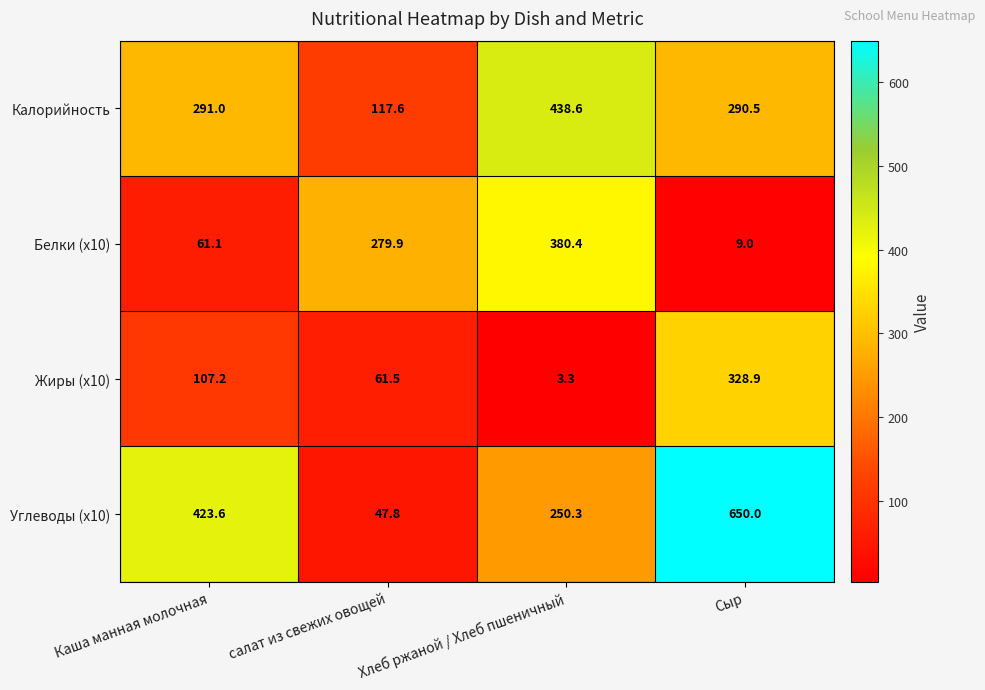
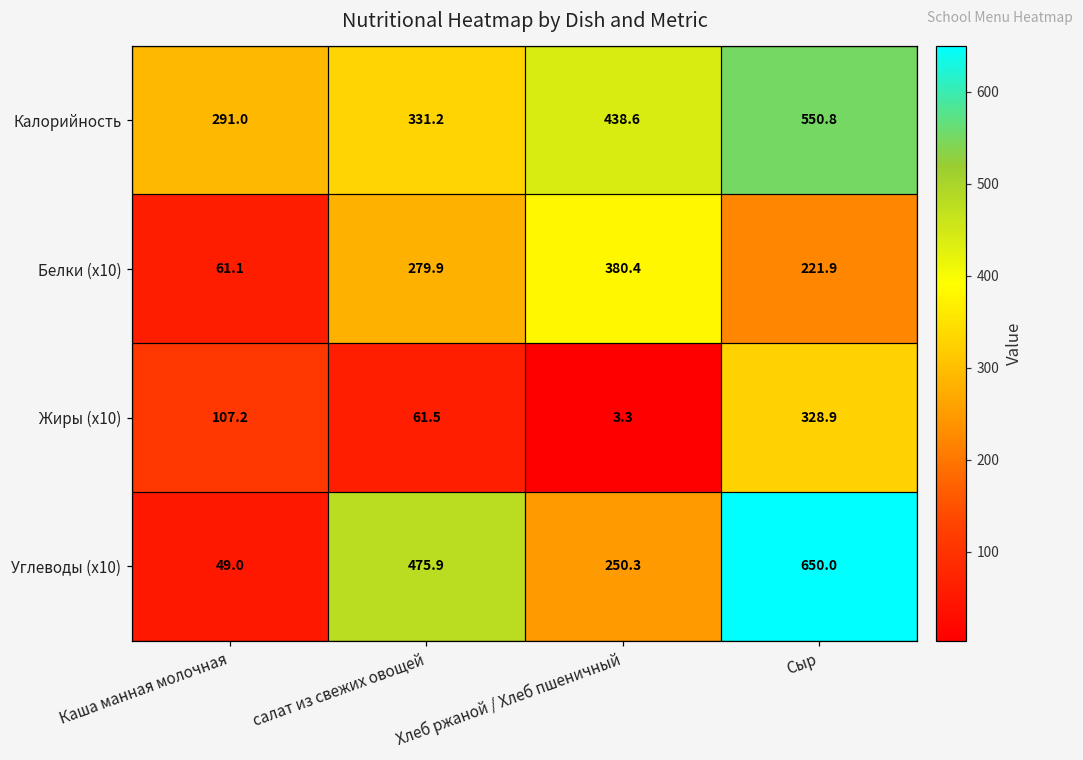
  {
    "Калорийность": {
      "Каша манная молочная": 291.0,
-     "салат из свежих овощей": 117.6,
+     "салат из свежих овощей": 331.2,
      "Хлеб ржаной / Хлеб пшеничный": 438.6,
-     "Сыр": 290.5
+     "Сыр": 550.8
    },
    "Белки (x10)": {
      "Каша манная молочная": 61.1,
      "салат из свежих овощей": 279.9,
      "Хлеб ржаной / Хлеб пшеничный": 380.4,
-     "Сыр": 9.0
+     "Сыр": 221.9
    },
    "Жиры (x10)": {
      "Каша манная молочная": 107.2,
      "салат из свежих овощей": 61.5,
      "Хлеб ржаной / Хлеб пшеничный": 3.3,
      "Сыр": 328.9
    },
    "Углеводы (x10)": {
-     "Каша манная молочная": 423.6,
-     "салат из свежих овощей": 47.8,
+     "Каша манная молочная": 49.0,
+     "салат из свежих овощей": 475.9,
      "Хлеб ржаной / Хлеб пшеничный": 250.3,
      "Сыр": 650.0
    }
  }
